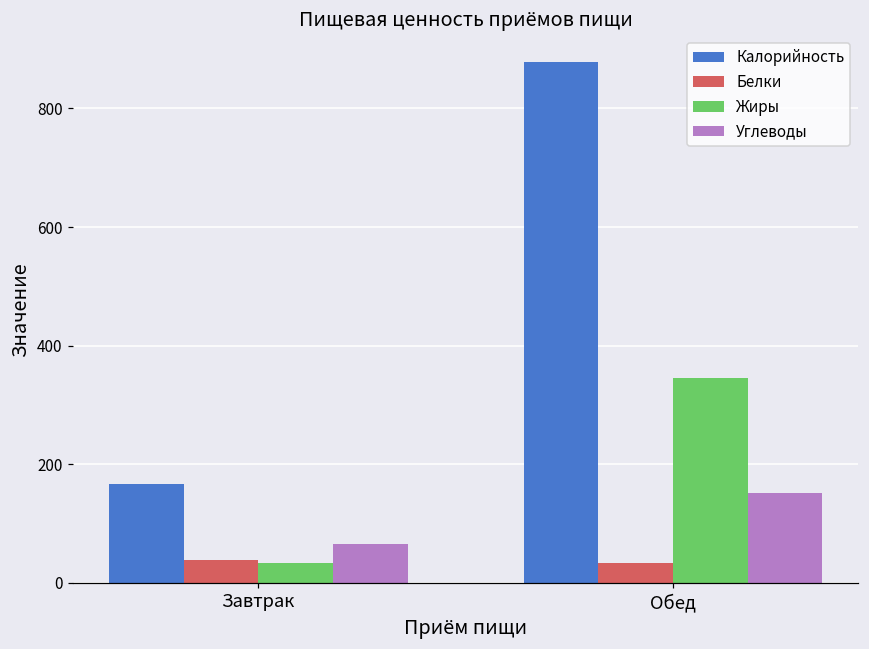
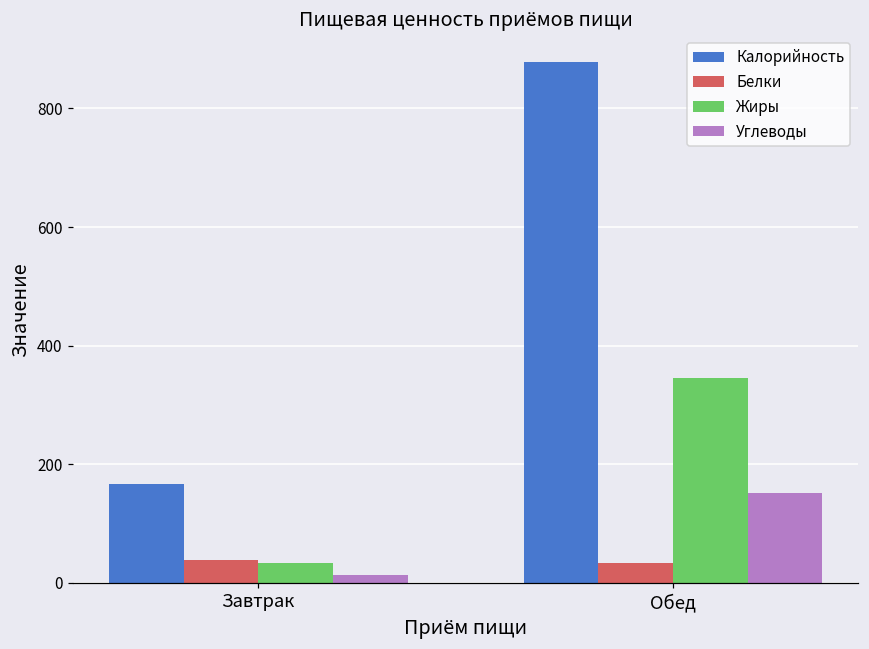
  {
    "Калорийность": {
      "Завтрак": 170,
      "Обед": 880
    },
    "Белки": {
      "Завтрак": 40,
      "Обед": 30
    },
    "Жиры": {
      "Завтрак": 30,
      "Обед": 350
    },
    "Углеводы": {
-     "Завтрак": 70,
+     "Завтрак": 10,
      "Обед": 150
    }
  }
